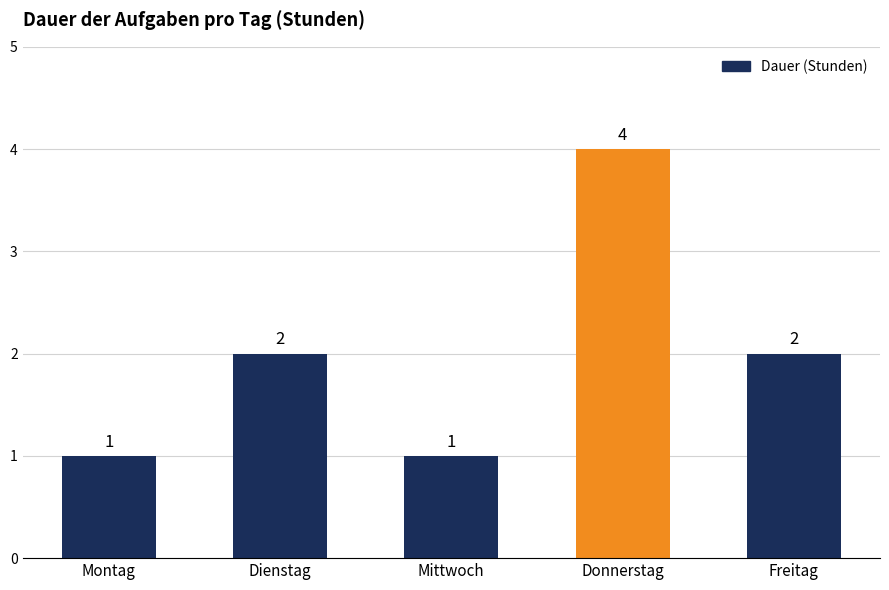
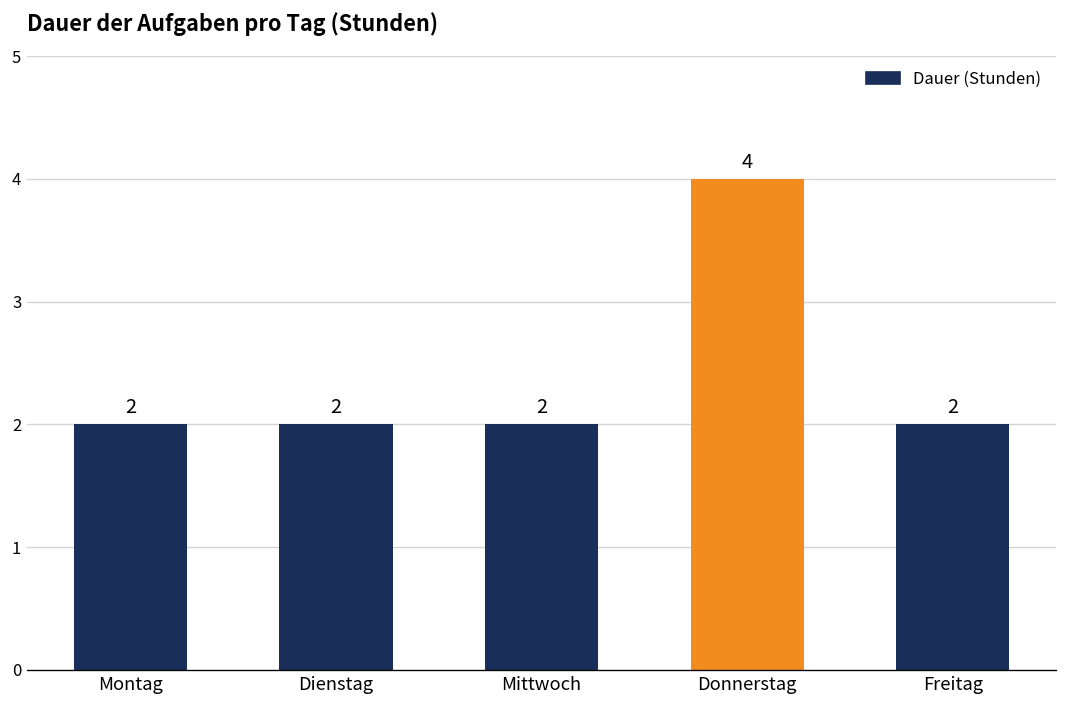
  {
-   "Montag": 1,
+   "Montag": 2,
    "Dienstag": 2,
-   "Mittwoch": 1,
+   "Mittwoch": 2,
    "Donnerstag": 4,
    "Freitag": 2
  }
